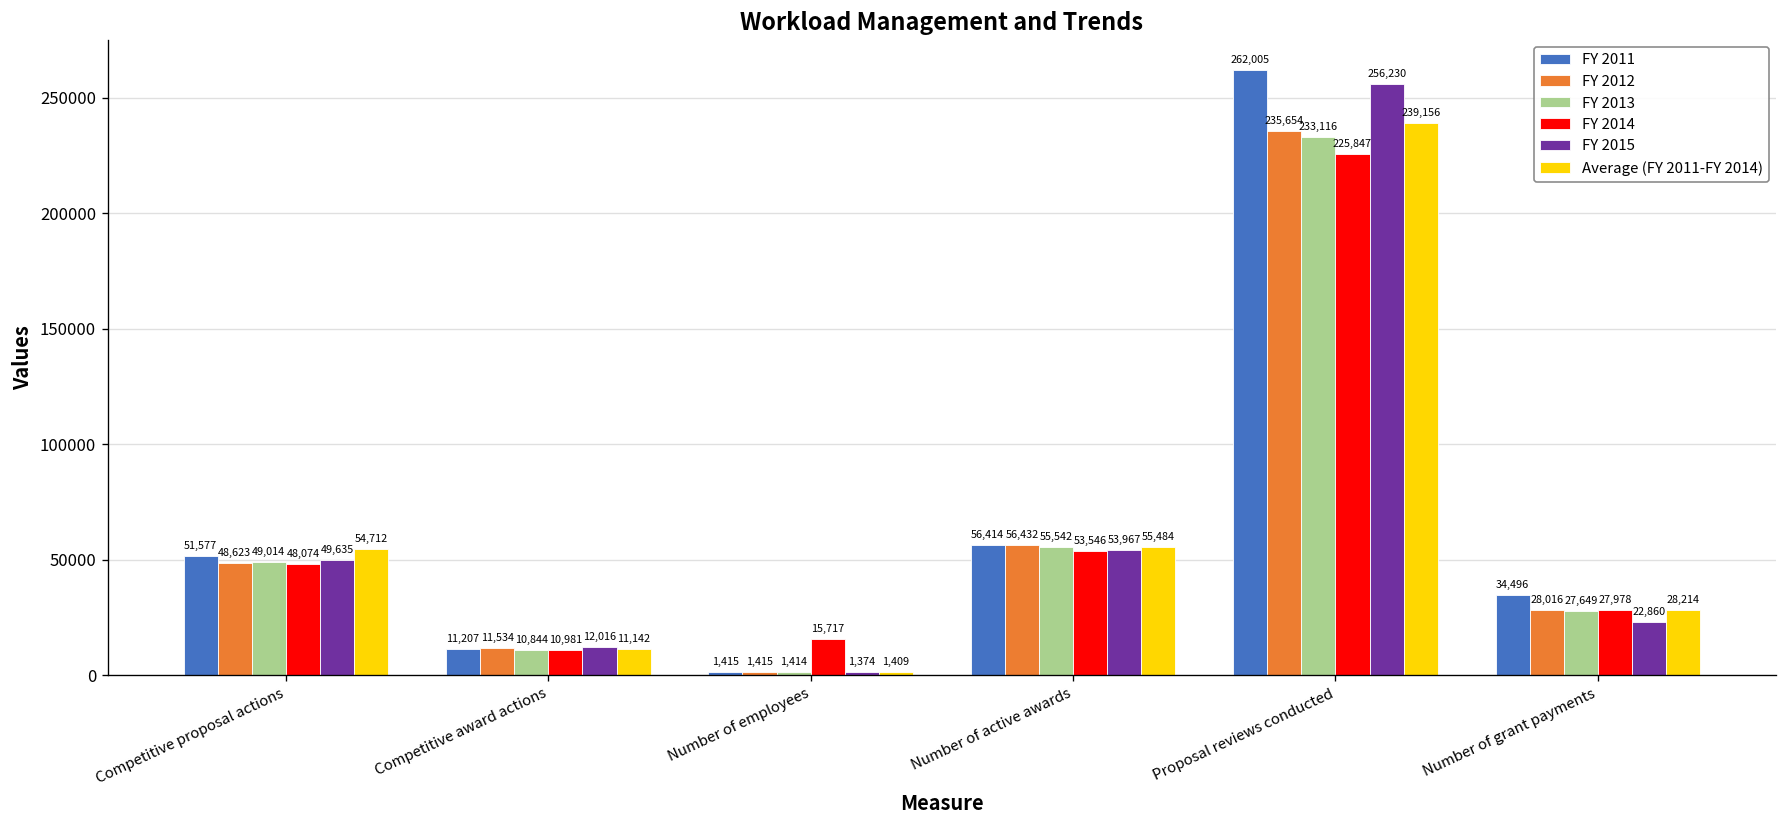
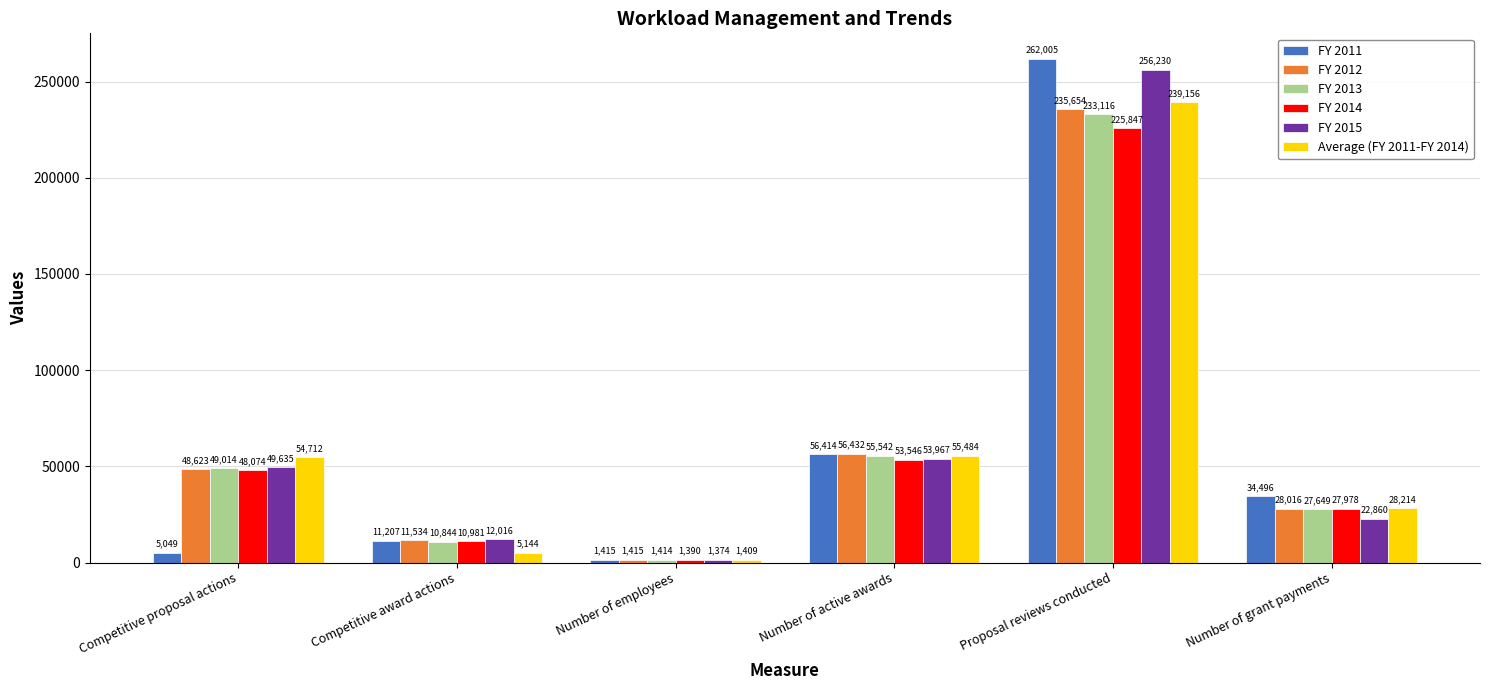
  {
    "FY 2011": {
-     "Competitive proposal actions": "51,577",
+     "Competitive proposal actions": "5,049",
      "Competitive award actions": "11,207",
      "Number of employees": "1,415",
      "Number of active awards": "56,414",
      "Proposal reviews conducted": "262,005",
      "Number of grant payments": "34,496"
    },
    "FY 2012": {
      "Competitive proposal actions": "48,623",
      "Competitive award actions": "11,534",
      "Number of employees": "1,415",
      "Number of active awards": "56,432",
      "Proposal reviews conducted": "235,654",
      "Number of grant payments": "28,016"
    },
    "FY 2013": {
      "Competitive proposal actions": "49,014",
      "Competitive award actions": "10,844",
      "Number of employees": "1,414",
      "Number of active awards": "55,542",
      "Proposal reviews conducted": "233,116",
      "Number of grant payments": "27,649"
    },
    "FY 2014": {
      "Competitive proposal actions": "48,074",
      "Competitive award actions": "10,981",
-     "Number of employees": "15,717",
+     "Number of employees": "1,390",
      "Number of active awards": "53,546",
      "Proposal reviews conducted": "225,847",
      "Number of grant payments": "27,978"
    },
    "FY 2015": {
      "Competitive proposal actions": "49,635",
      "Competitive award actions": "12,016",
      "Number of employees": "1,374",
      "Number of active awards": "53,967",
      "Proposal reviews conducted": "256,230",
      "Number of grant payments": "22,860"
    },
    "Average (FY 2011-FY 2014)": {
      "Competitive proposal actions": "54,712",
-     "Competitive award actions": "11,142",
+     "Competitive award actions": "5,144",
      "Number of employees": "1,409",
      "Number of active awards": "55,484",
      "Proposal reviews conducted": "239,156",
      "Number of grant payments": "28,214"
    }
  }
